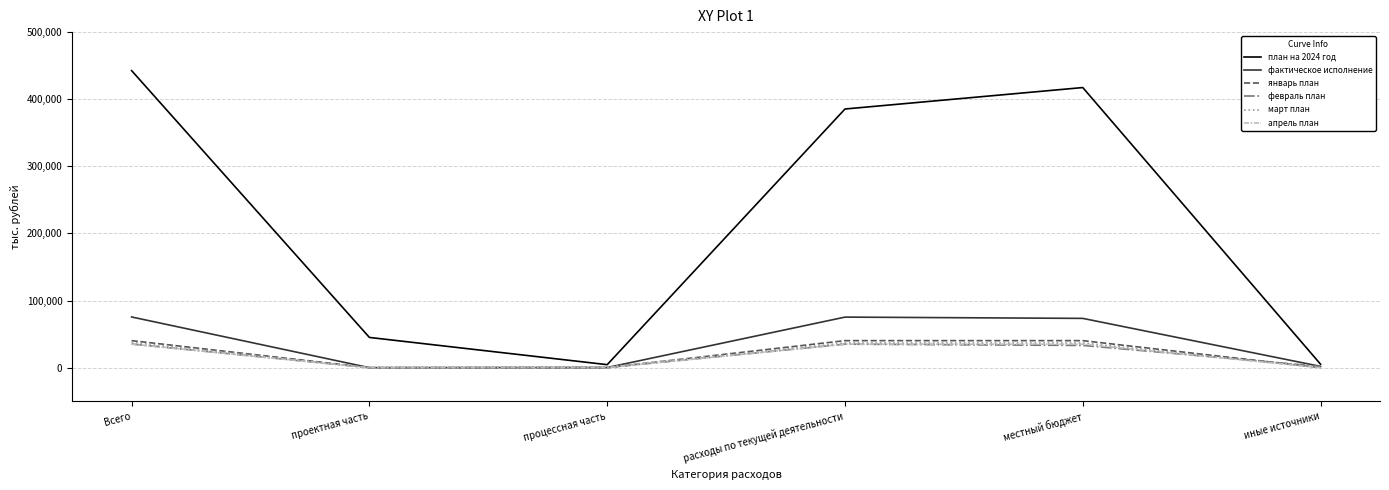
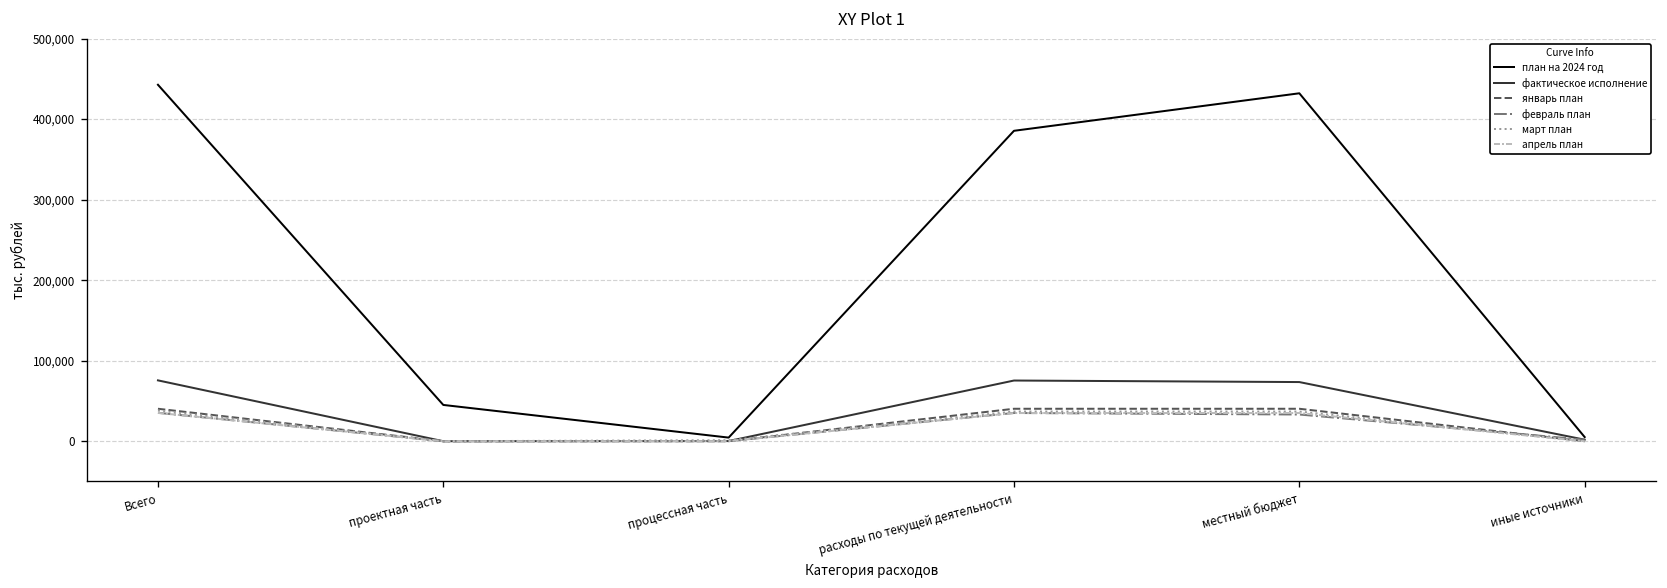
  {
    "план на 2024 год": {
      "Всего": "440,000",
      "проектная часть": "50,000",
      "расходы по текущей деятельности": "390,000",
-     "местный бюджет": "420,000"
+     "местный бюджет": "430,000"
    }
  }
